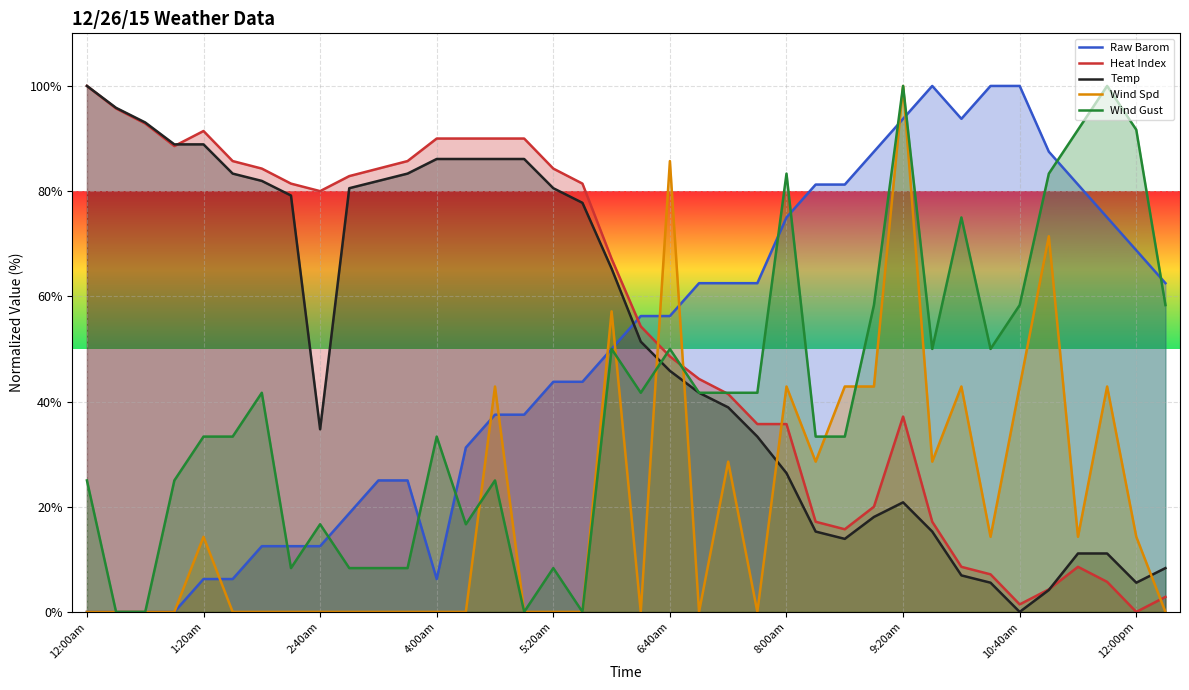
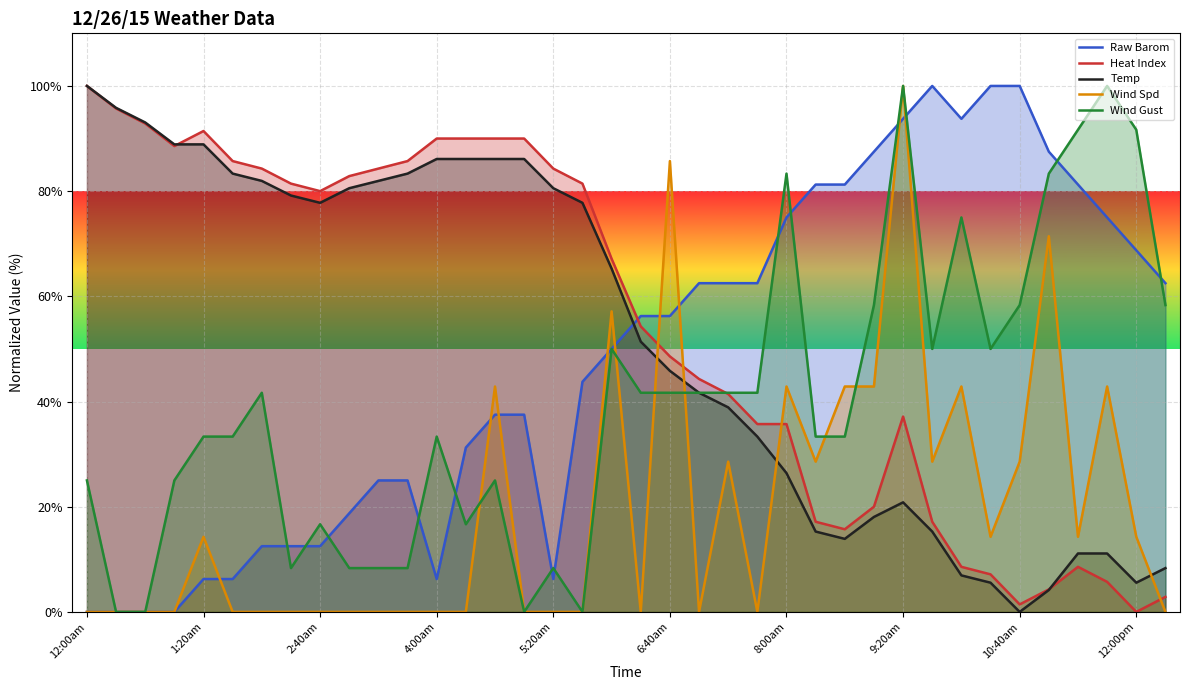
  {
    "Raw Barom": {
      "1:20am": "6%",
      "2:40am": "12%",
      "4:00am": "6%",
-     "5:20am": "44%",
+     "5:20am": "6%",
      "6:40am": "56%",
      "8:00am": "75%",
      "9:20am": "94%",
      "10:40am": "100%",
      "12:00pm": "69%"
    },
    "Heat Index": {
      "1:20am": "91%",
      "2:40am": "80%",
      "4:00am": "90%",
      "5:20am": "84%",
      "6:40am": "49%",
      "8:00am": "36%",
      "9:20am": "37%",
      "10:40am": "1%",
      "12:00pm": "0%"
    },
    "Temp": {
      "1:20am": "89%",
-     "2:40am": "35%",
+     "2:40am": "78%",
      "4:00am": "86%",
      "5:20am": "81%",
      "6:40am": "46%",
      "8:00am": "26%",
      "9:20am": "21%",
      "10:40am": "0%",
      "12:00pm": "6%"
    },
    "Wind Spd": {
      "1:20am": "14%",
      "2:40am": "0%",
      "4:00am": "0%",
      "5:20am": "0%",
      "6:40am": "86%",
      "8:00am": "43%",
-     "10:40am": "43%",
+     "10:40am": "29%",
      "12:00pm": "14%"
    },
    "Wind Gust": {
      "12:00am": "25%",
      "1:20am": "33%",
      "2:40am": "17%",
      "4:00am": "33%",
      "5:20am": "8%",
-     "6:40am": "50%",
+     "6:40am": "42%",
      "8:00am": "83%",
      "10:40am": "58%",
      "12:00pm": "92%"
    }
  }
